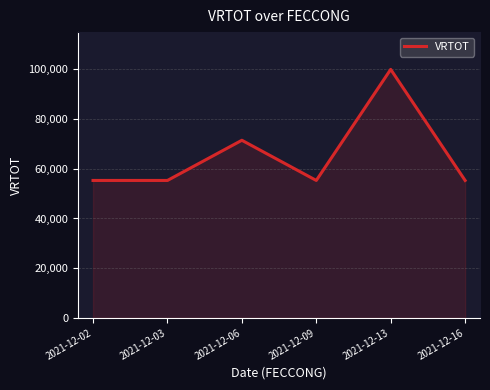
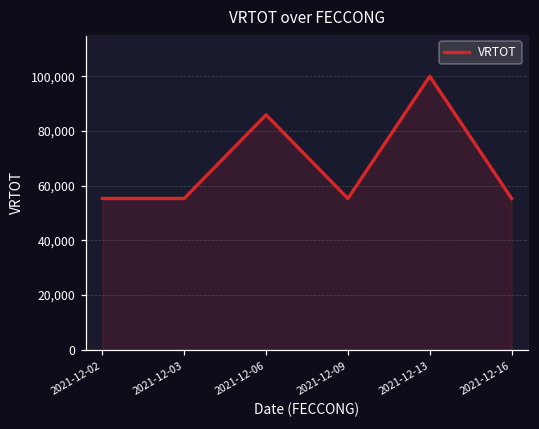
  {
    "2021-12-02": "55,000",
    "2021-12-03": "55,000",
-   "2021-12-06": "71,000",
+   "2021-12-06": "86,000",
    "2021-12-09": "55,000",
    "2021-12-13": "100,000",
    "2021-12-16": "55,000"
  }
